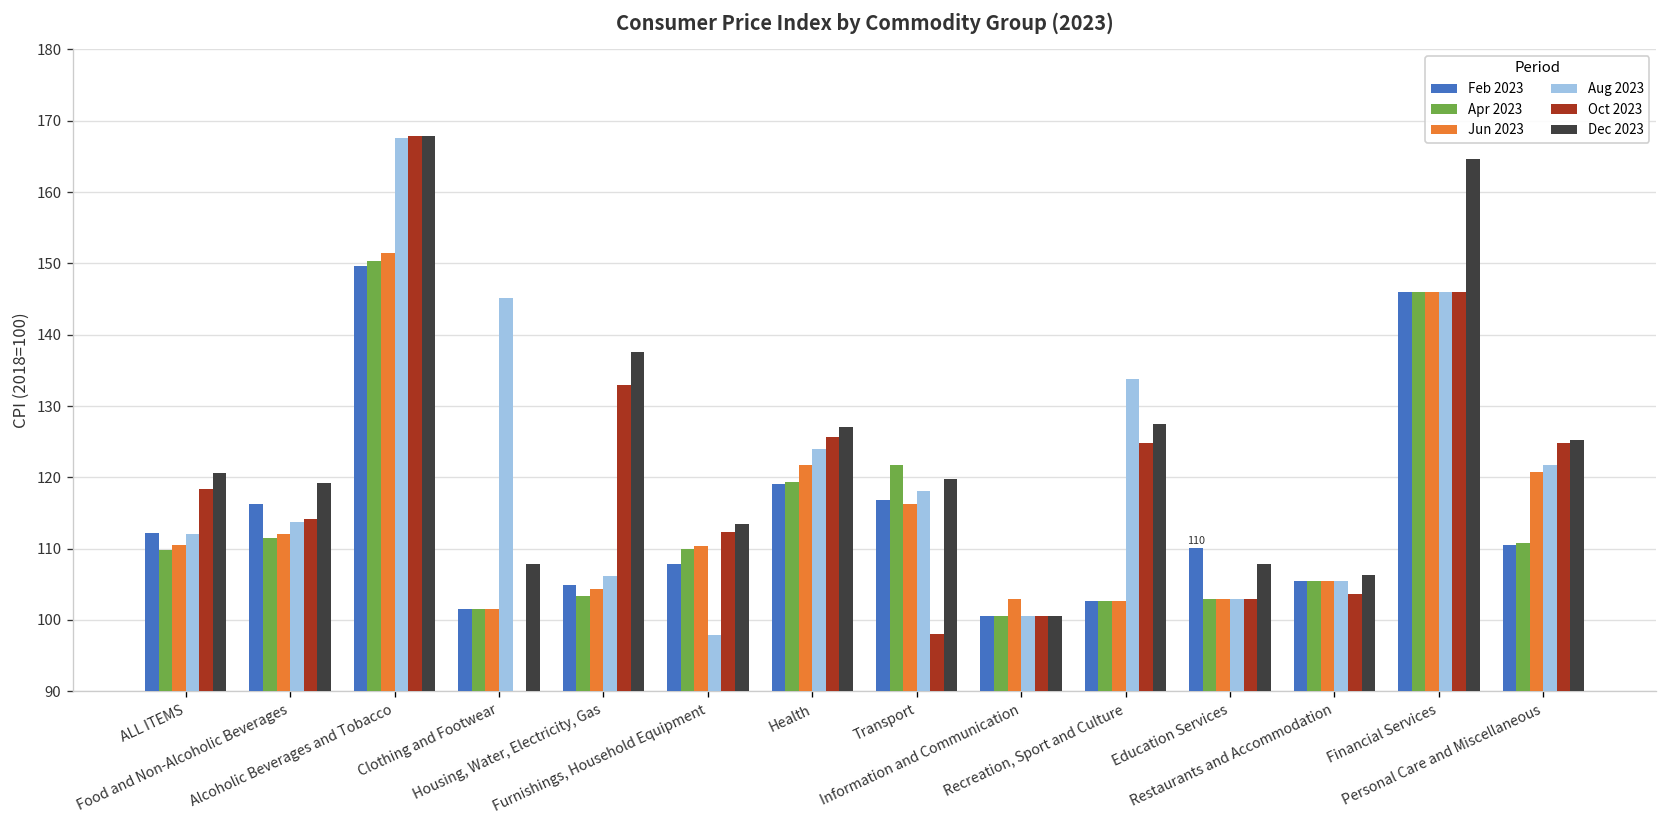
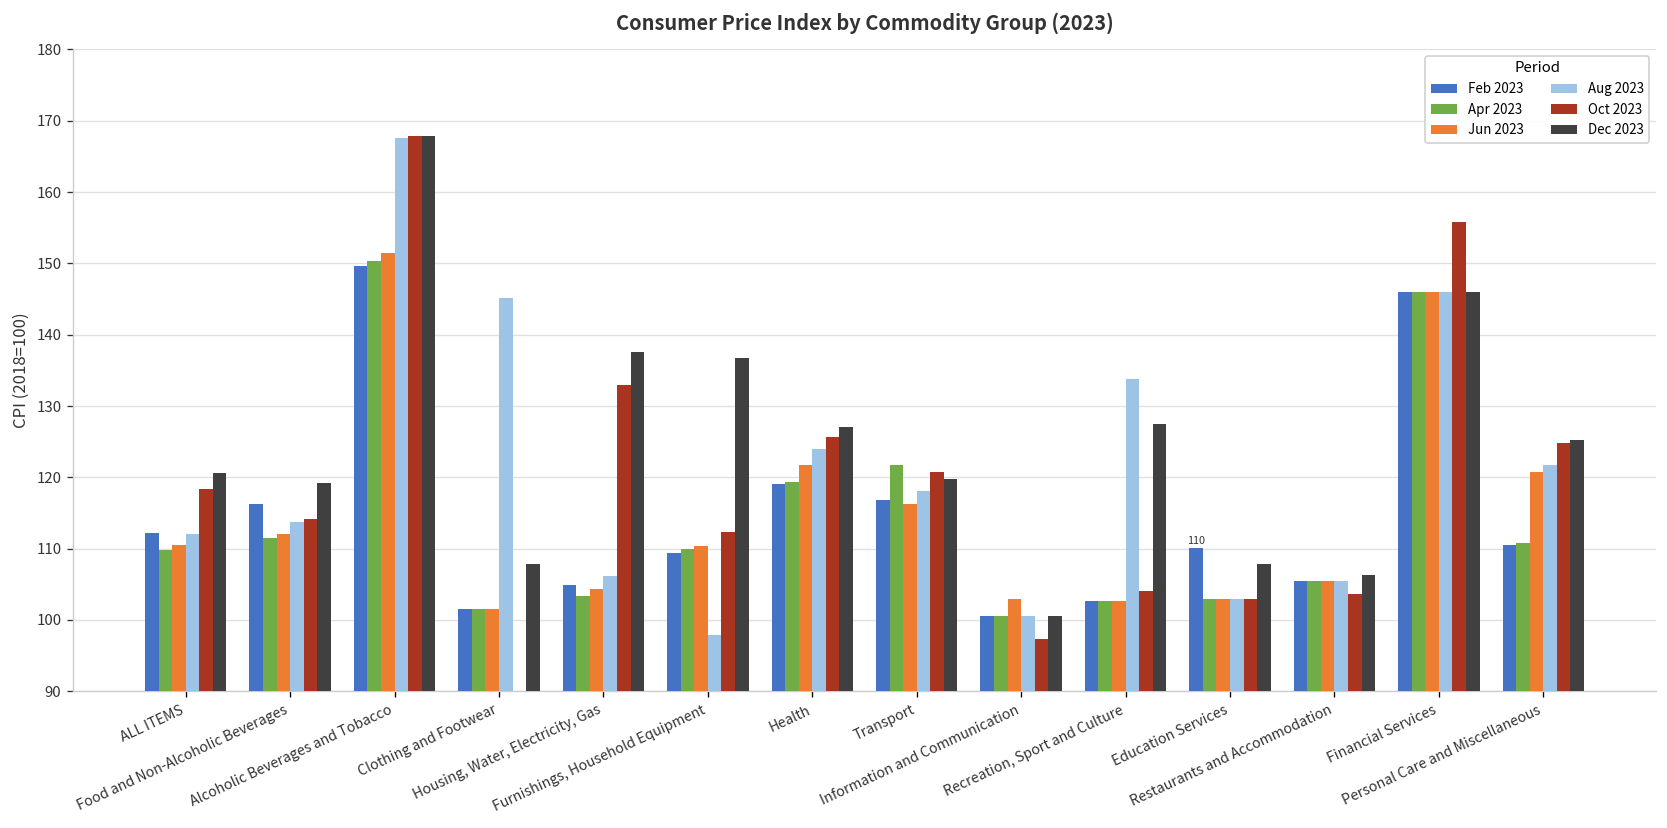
  {
    "Feb 2023": {
      "ALL ITEMS": 112,
      "Food and Non-Alcoholic Beverages": 116,
      "Alcoholic Beverages and Tobacco": 150,
      "Clothing and Footwear": 102,
      "Housing, Water, Electricity, Gas": 105,
-     "Furnishings, Household Equipment": 108,
+     "Furnishings, Household Equipment": 109,
      "Health": 119,
      "Transport": 117,
      "Information and Communication": 101,
      "Recreation, Sport and Culture": 103,
      "Restaurants and Accommodation": 105,
      "Financial Services": 146,
      "Personal Care and Miscellaneous": 111
    },
    "Apr 2023": {
      "ALL ITEMS": 110,
      "Food and Non-Alcoholic Beverages": 112,
      "Alcoholic Beverages and Tobacco": 150,
      "Clothing and Footwear": 102,
      "Housing, Water, Electricity, Gas": 103,
      "Furnishings, Household Equipment": 110,
      "Health": 119,
      "Transport": 122,
      "Information and Communication": 101,
      "Recreation, Sport and Culture": 103,
      "Education Services": 103,
      "Restaurants and Accommodation": 105,
      "Financial Services": 146,
      "Personal Care and Miscellaneous": 111
    },
    "Jun 2023": {
      "ALL ITEMS": 111,
      "Food and Non-Alcoholic Beverages": 112,
      "Alcoholic Beverages and Tobacco": 151,
      "Clothing and Footwear": 102,
      "Housing, Water, Electricity, Gas": 104,
      "Furnishings, Household Equipment": 110,
      "Health": 122,
      "Transport": 116,
      "Information and Communication": 103,
      "Recreation, Sport and Culture": 103,
      "Education Services": 103,
      "Restaurants and Accommodation": 105,
      "Financial Services": 146,
      "Personal Care and Miscellaneous": 121
    },
    "Aug 2023": {
      "ALL ITEMS": 112,
      "Food and Non-Alcoholic Beverages": 114,
      "Alcoholic Beverages and Tobacco": 168,
      "Clothing and Footwear": 145,
      "Housing, Water, Electricity, Gas": 106,
      "Furnishings, Household Equipment": 98,
      "Health": 124,
      "Transport": 118,
      "Information and Communication": 101,
      "Recreation, Sport and Culture": 134,
      "Education Services": 103,
      "Restaurants and Accommodation": 105,
      "Financial Services": 146,
      "Personal Care and Miscellaneous": 122
    },
    "Oct 2023": {
      "ALL ITEMS": 118,
      "Food and Non-Alcoholic Beverages": 114,
      "Alcoholic Beverages and Tobacco": 168,
      "Housing, Water, Electricity, Gas": 133,
      "Furnishings, Household Equipment": 112,
      "Health": 126,
-     "Transport": 98,
-     "Information and Communication": 101,
-     "Recreation, Sport and Culture": 125,
+     "Transport": 121,
+     "Information and Communication": 97,
+     "Recreation, Sport and Culture": 104,
      "Education Services": 103,
      "Restaurants and Accommodation": 104,
-     "Financial Services": 146,
+     "Financial Services": 156,
      "Personal Care and Miscellaneous": 125
    },
    "Dec 2023": {
      "ALL ITEMS": 121,
      "Food and Non-Alcoholic Beverages": 119,
      "Alcoholic Beverages and Tobacco": 168,
      "Clothing and Footwear": 108,
      "Housing, Water, Electricity, Gas": 138,
-     "Furnishings, Household Equipment": 113,
+     "Furnishings, Household Equipment": 137,
      "Health": 127,
      "Transport": 120,
      "Information and Communication": 101,
      "Recreation, Sport and Culture": 128,
      "Education Services": 108,
      "Restaurants and Accommodation": 106,
-     "Financial Services": 165,
+     "Financial Services": 146,
      "Personal Care and Miscellaneous": 125
    }
  }
